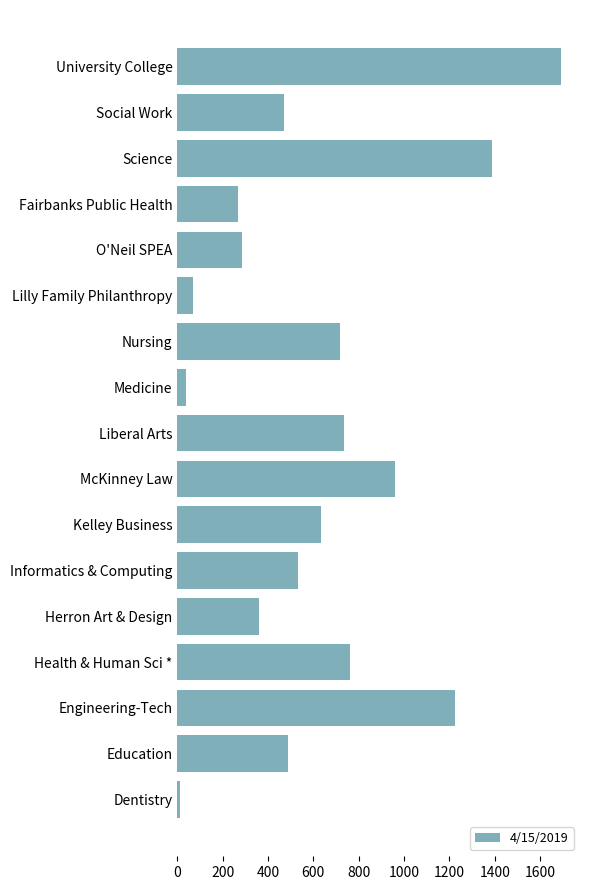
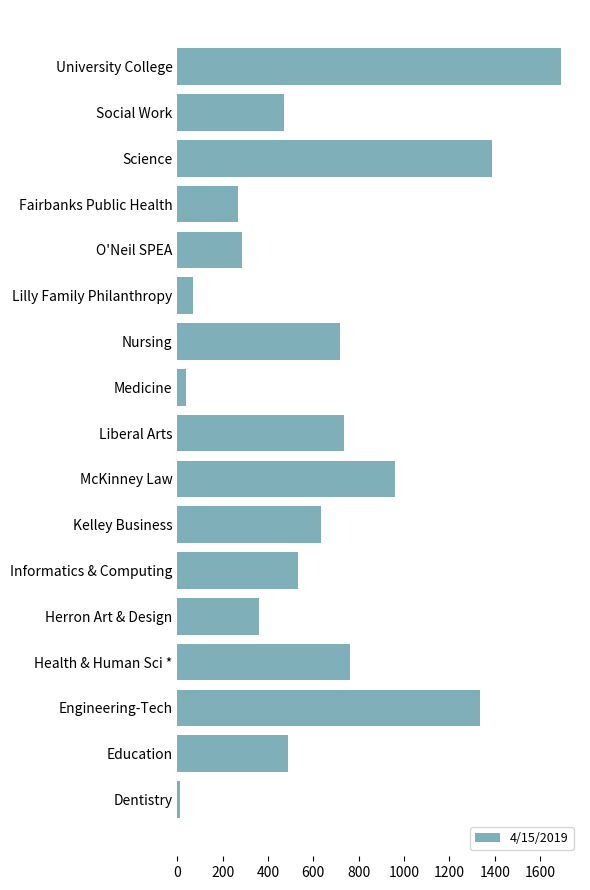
  {
    "University College": 1690,
    "Social Work": 470,
    "Science": 1390,
    "Fairbanks Public Health": 270,
    "O'Neil SPEA": 280,
    "Lilly Family Philanthropy": 70,
    "Nursing": 720,
    "Medicine": 40,
    "Liberal Arts": 740,
    "McKinney Law": 960,
    "Kelley Business": 630,
    "Informatics & Computing": 530,
    "Herron Art & Design": 360,
    "Health & Human Sci *": 760,
-   "Engineering-Tech": 1220,
+   "Engineering-Tech": 1340,
    "Education": 490,
    "Dentistry": 10
  }
